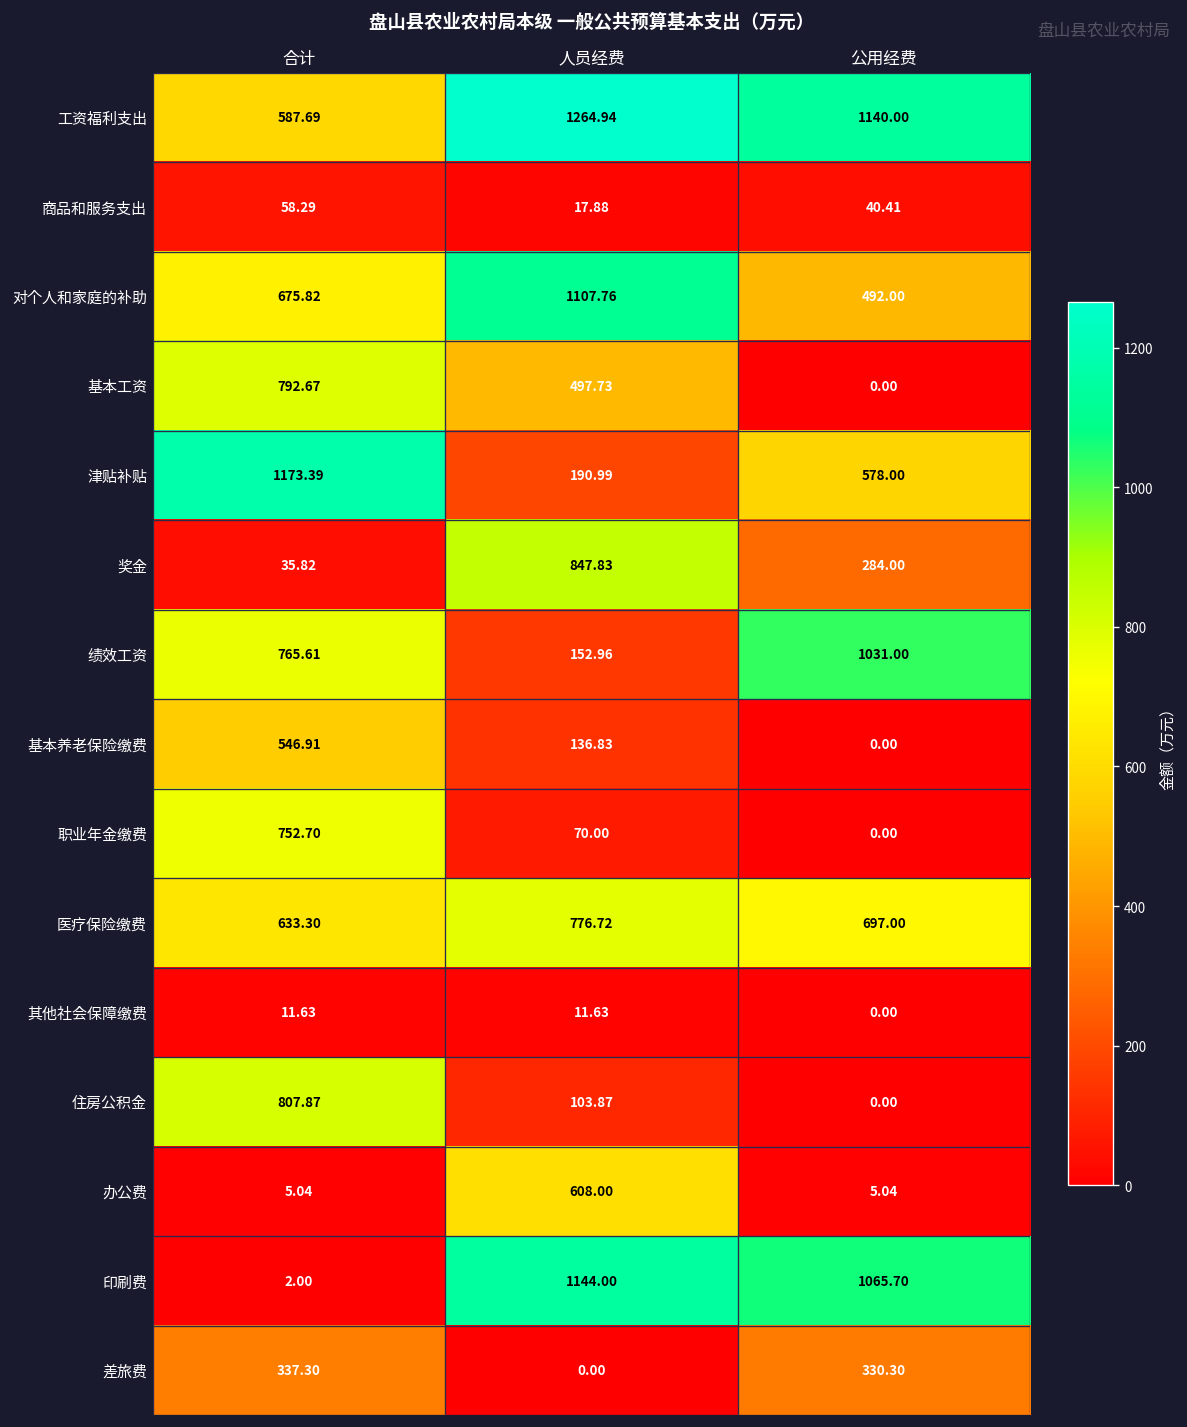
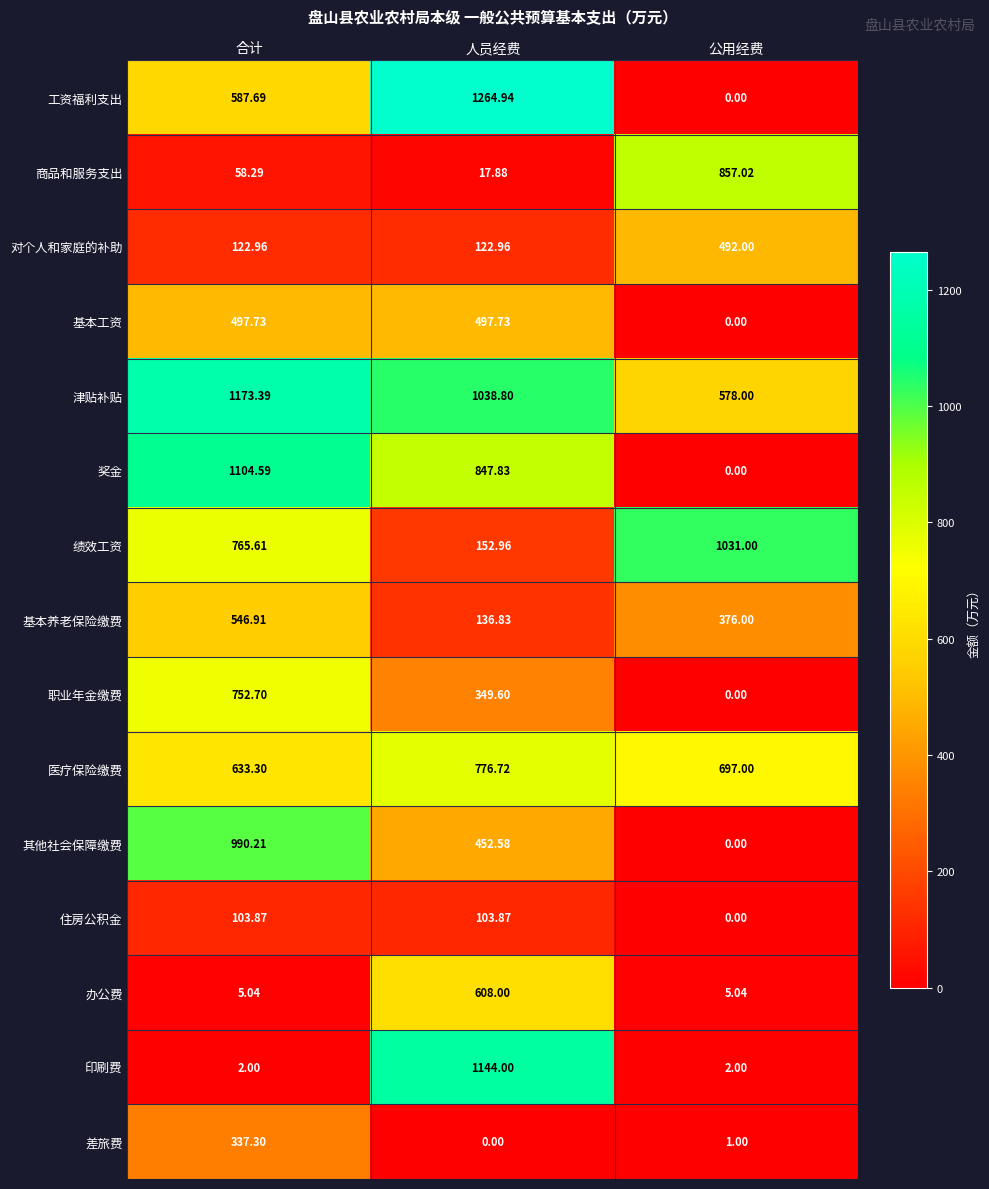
  {
    "工资福利支出": {
      "合计": 587.69,
      "人员经费": 1264.94,
-     "公用经费": 1140.00
+     "公用经费": 0.00
    },
    "商品和服务支出": {
      "合计": 58.29,
      "人员经费": 17.88,
-     "公用经费": 40.41
+     "公用经费": 857.02
    },
    "对个人和家庭的补助": {
-     "合计": 675.82,
-     "人员经费": 1107.76,
+     "合计": 122.96,
+     "人员经费": 122.96,
      "公用经费": 492.00
    },
    "基本工资": {
-     "合计": 792.67,
+     "合计": 497.73,
      "人员经费": 497.73,
      "公用经费": 0.00
    },
    "津贴补贴": {
      "合计": 1173.39,
-     "人员经费": 190.99,
+     "人员经费": 1038.80,
      "公用经费": 578.00
    },
    "奖金": {
-     "合计": 35.82,
+     "合计": 1104.59,
      "人员经费": 847.83,
-     "公用经费": 284.00
+     "公用经费": 0.00
    },
    "绩效工资": {
      "合计": 765.61,
      "人员经费": 152.96,
      "公用经费": 1031.00
    },
    "基本养老保险缴费": {
      "合计": 546.91,
      "人员经费": 136.83,
-     "公用经费": 0.00
+     "公用经费": 376.00
    },
    "职业年金缴费": {
      "合计": 752.70,
-     "人员经费": 70.00,
+     "人员经费": 349.60,
      "公用经费": 0.00
    },
    "医疗保险缴费": {
      "合计": 633.30,
      "人员经费": 776.72,
      "公用经费": 697.00
    },
    "其他社会保障缴费": {
-     "合计": 11.63,
-     "人员经费": 11.63,
+     "合计": 990.21,
+     "人员经费": 452.58,
      "公用经费": 0.00
    },
    "住房公积金": {
-     "合计": 807.87,
+     "合计": 103.87,
      "人员经费": 103.87,
      "公用经费": 0.00
    },
    "办公费": {
      "合计": 5.04,
      "人员经费": 608.00,
      "公用经费": 5.04
    },
    "印刷费": {
      "合计": 2.00,
      "人员经费": 1144.00,
-     "公用经费": 1065.70
+     "公用经费": 2.00
    },
    "差旅费": {
      "合计": 337.30,
      "人员经费": 0.00,
-     "公用经费": 330.30
+     "公用经费": 1.00
    }
  }
